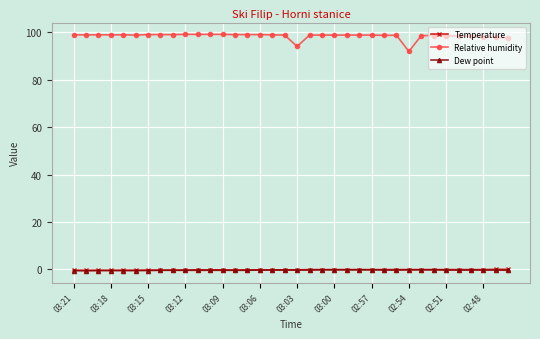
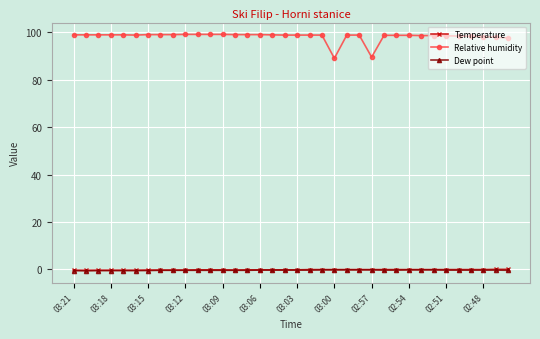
  {
    "Relative humidity": {
      "03:21": 99,
      "03:18": 99,
      "03:15": 99,
      "03:12": 99,
      "03:09": 99,
      "03:06": 99,
-     "03:03": 94,
-     "03:00": 99,
-     "02:57": 99,
-     "02:54": 92
+     "03:03": 99,
+     "03:00": 89,
+     "02:57": 90,
+     "02:54": 99
    }
  }
